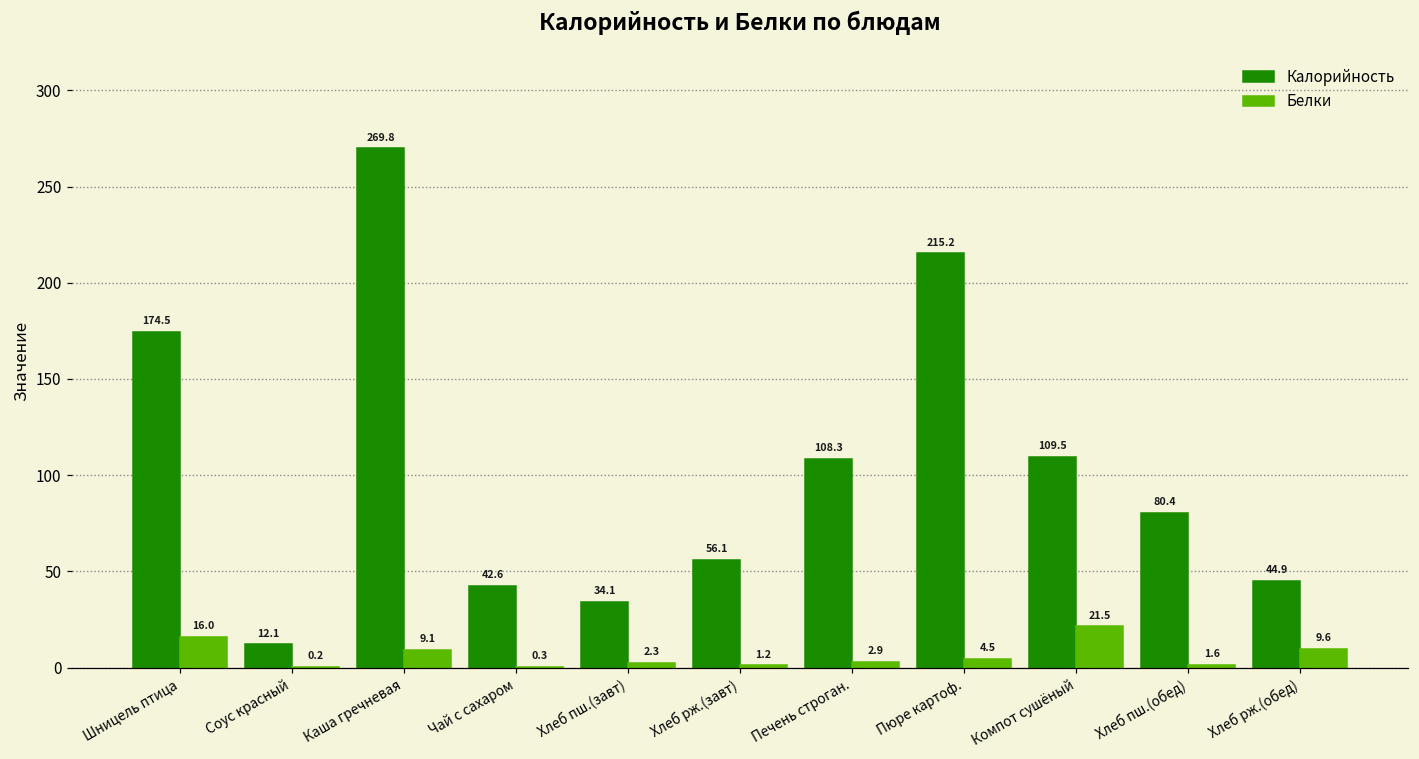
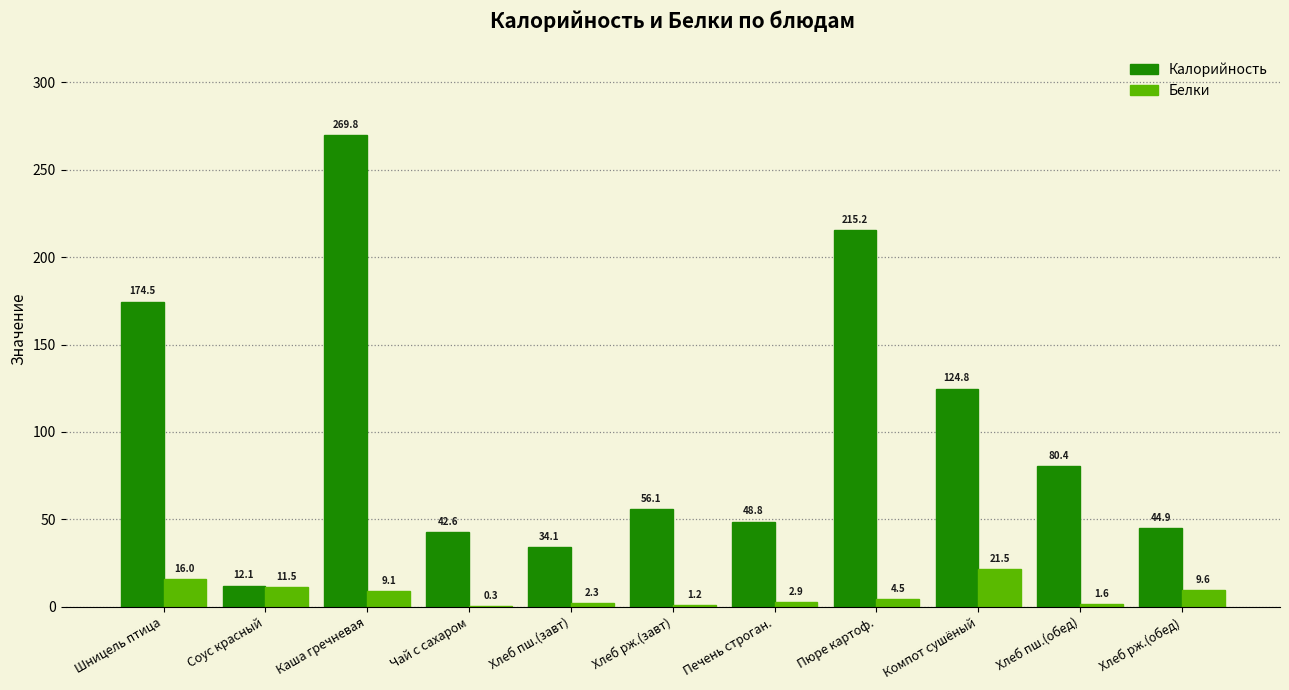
  {
    "Калорийность": {
      "Шницель птица": 174.5,
      "Соус красный": 12.1,
      "Каша гречневая": 269.8,
      "Чай с сахаром": 42.6,
      "Хлеб пш.(завт)": 34.1,
      "Хлеб рж.(завт)": 56.1,
-     "Печень строган.": 108.3,
+     "Печень строган.": 48.8,
      "Пюре картоф.": 215.2,
-     "Компот сушёный": 109.5,
+     "Компот сушёный": 124.8,
      "Хлеб пш.(обед)": 80.4,
      "Хлеб рж.(обед)": 44.9
    },
    "Белки": {
      "Шницель птица": 16.0,
-     "Соус красный": 0.2,
+     "Соус красный": 11.5,
      "Каша гречневая": 9.1,
      "Чай с сахаром": 0.3,
      "Хлеб пш.(завт)": 2.3,
      "Хлеб рж.(завт)": 1.2,
      "Печень строган.": 2.9,
      "Пюре картоф.": 4.5,
      "Компот сушёный": 21.5,
      "Хлеб пш.(обед)": 1.6,
      "Хлеб рж.(обед)": 9.6
    }
  }
